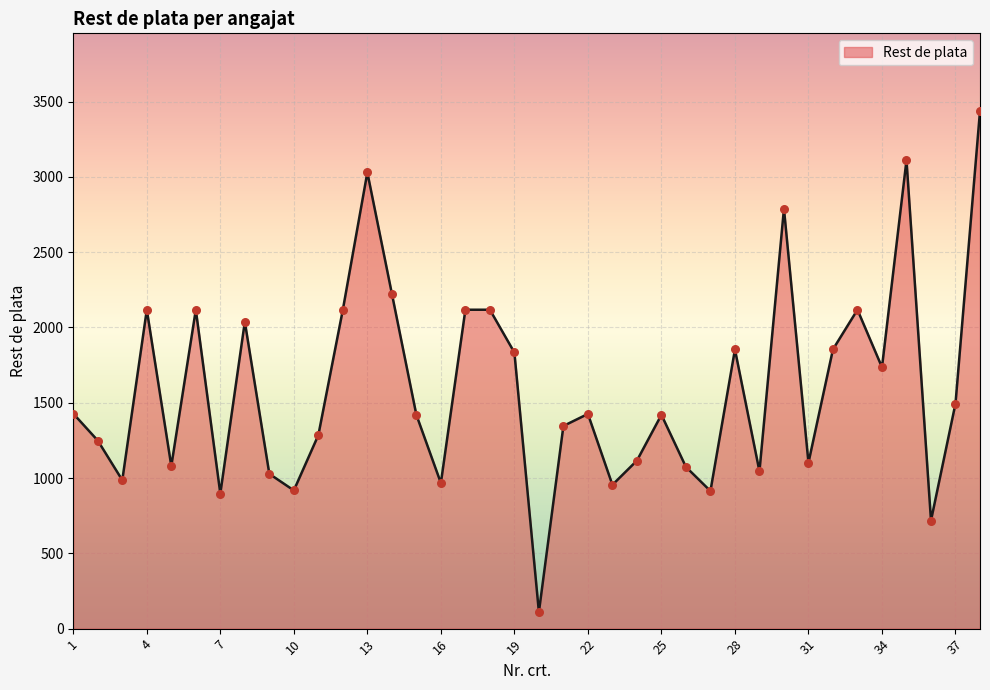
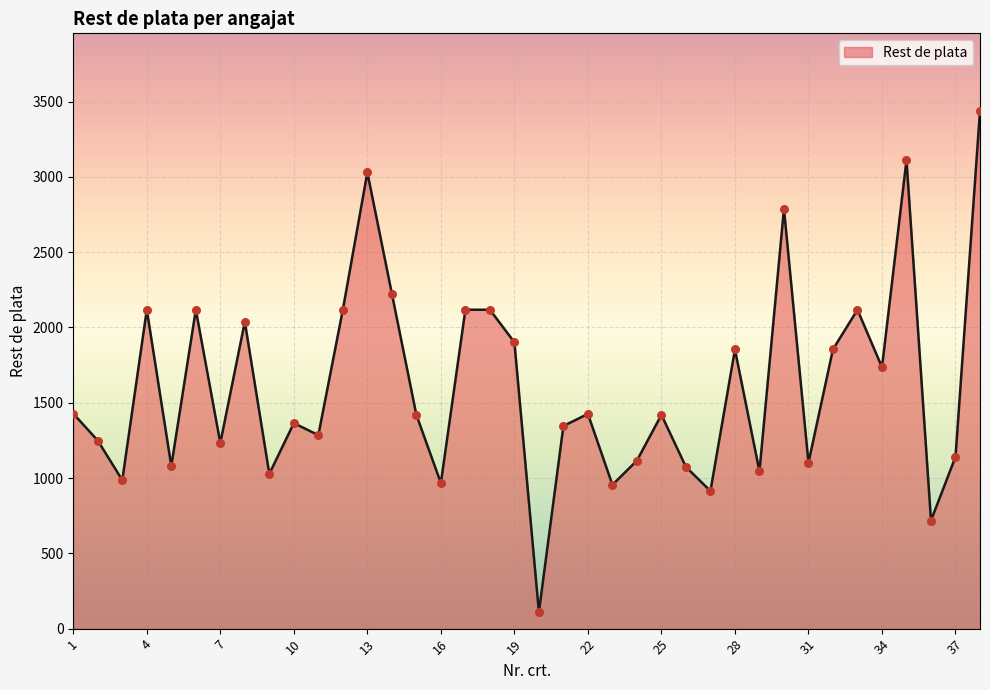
  {
    "1": 1430,
    "4": 2120,
-   "7": 900,
-   "10": 920,
+   "7": 1230,
+   "10": 1370,
    "13": 3030,
    "16": 970,
-   "19": 1830,
+   "19": 1900,
    "22": 1430,
    "25": 1420,
    "28": 1850,
    "31": 1100,
    "34": 1740,
-   "37": 1500
+   "37": 1140
  }
